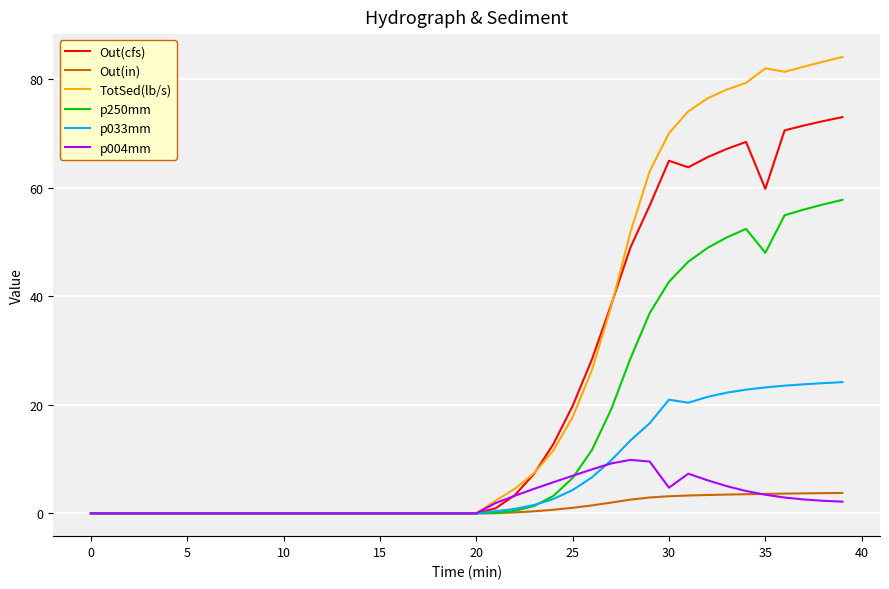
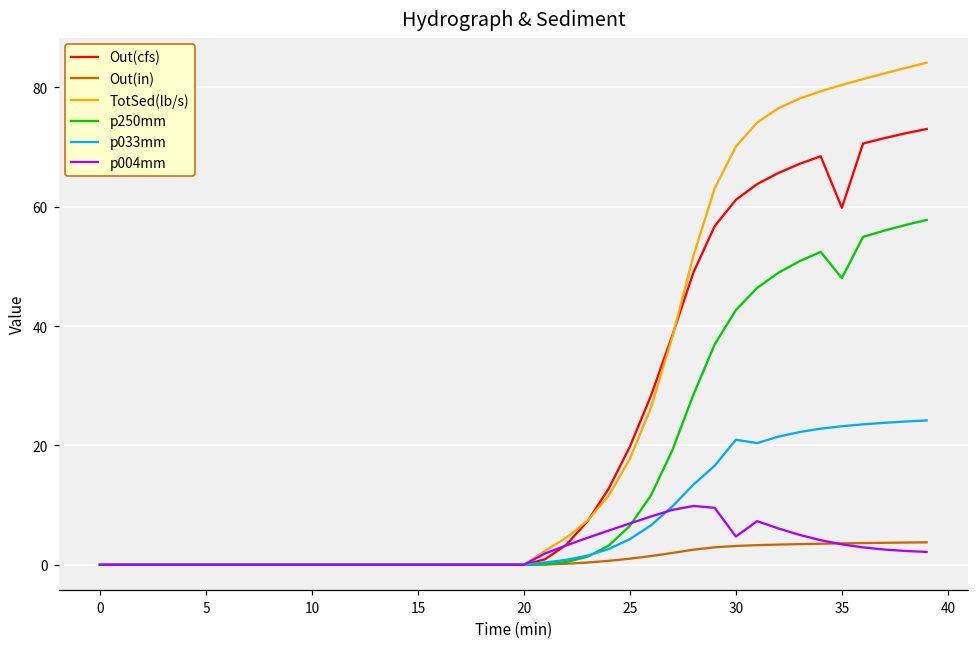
  {
    "Out(cfs)": {
      "25": 20,
-     "30": 65,
+     "30": 61,
      "35": 60
    },
    "Out(in)": {
      "25": 1,
      "30": 3
    },
    "TotSed(lb/s)": {
      "25": 18,
      "30": 70,
-     "35": 82
+     "35": 80
    },
    "p250mm": {
      "30": 43,
      "35": 48
    },
    "p033mm": {
      "25": 4,
      "30": 21,
      "35": 23
    },
    "p004mm": {
      "30": 5
    }
  }
